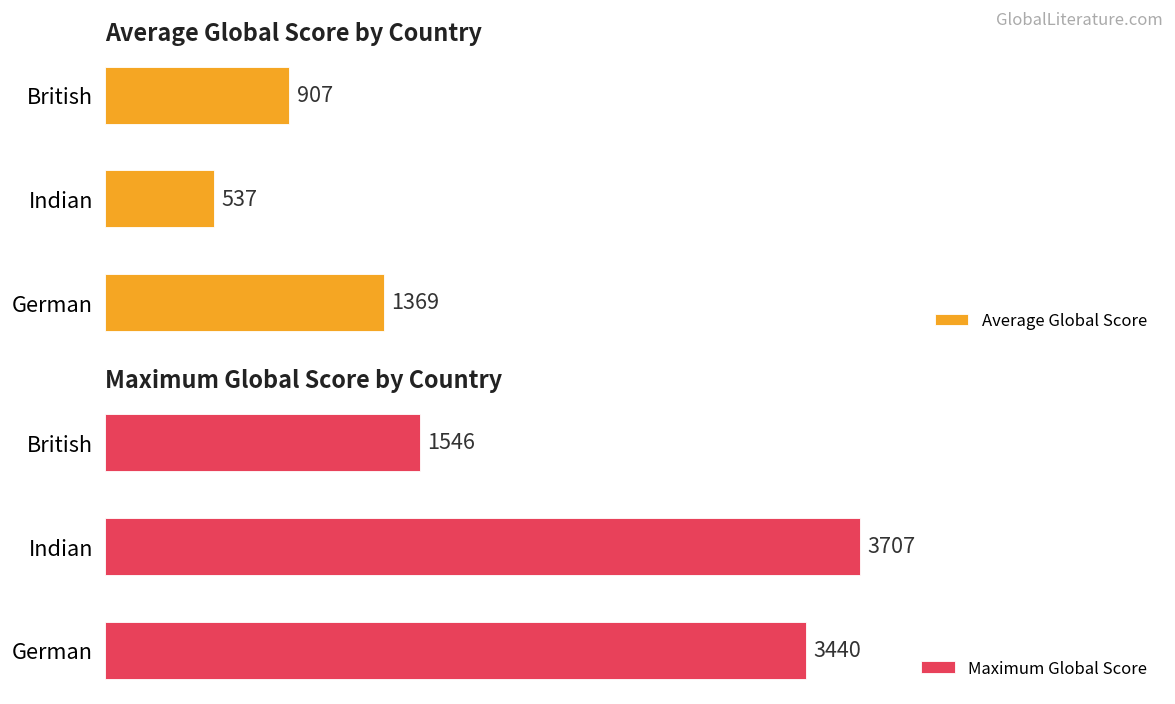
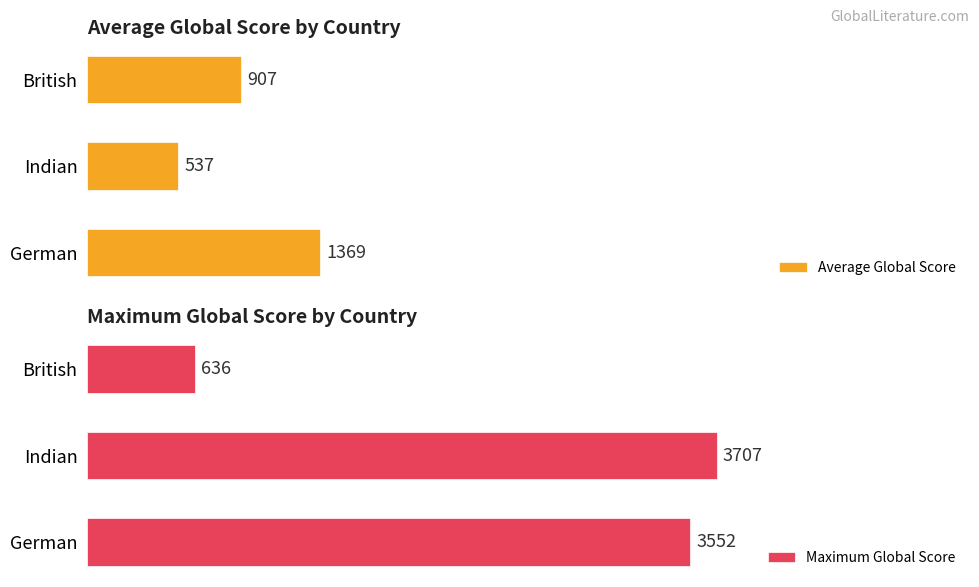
  {
    "Average Global Score by Country": {
      "British": 907,
      "Indian": 537,
      "German": 1369
    },
    "Maximum Global Score by Country": {
-     "British": 1546,
+     "British": 636,
      "Indian": 3707,
-     "German": 3440
+     "German": 3552
    }
  }
